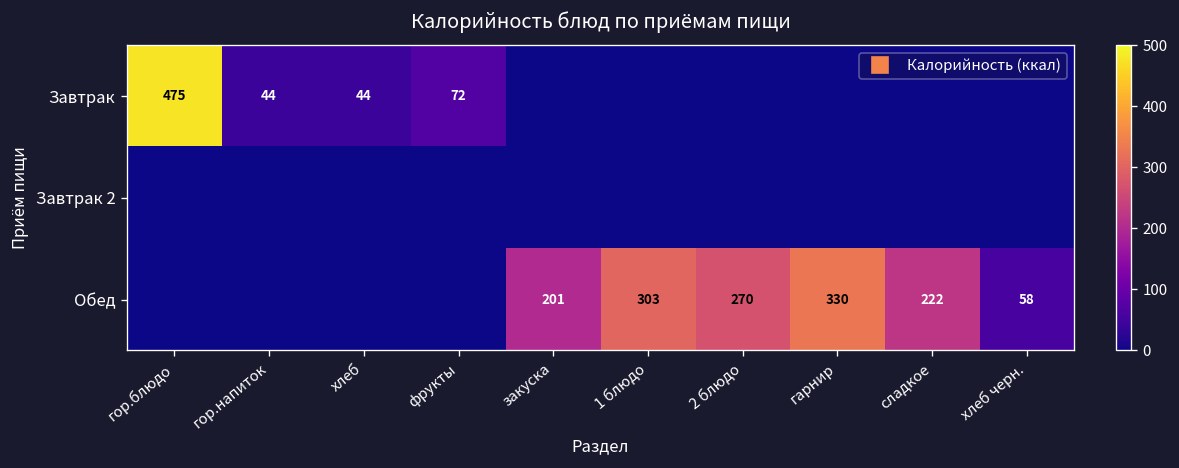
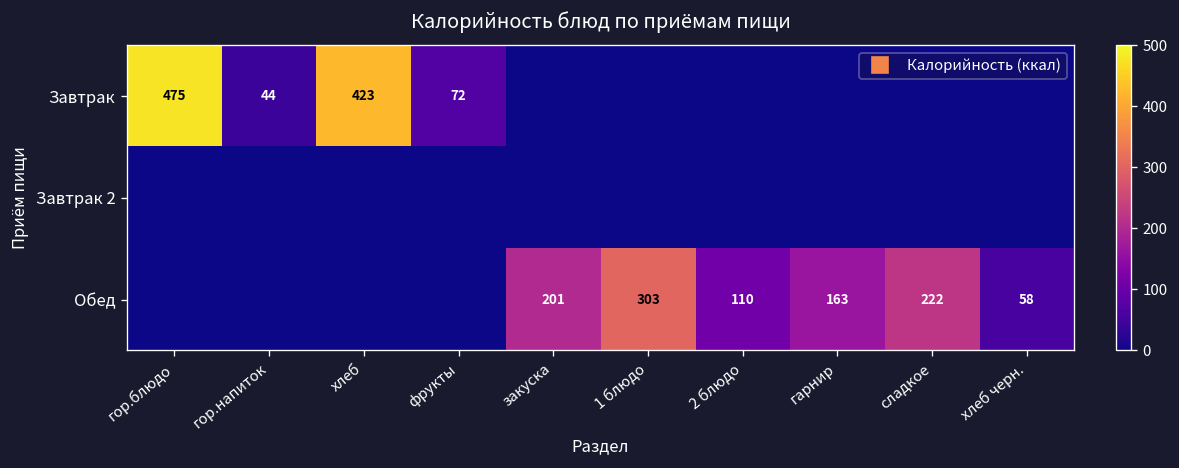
  {
    "Завтрак": {
      "гор.блюдо": 475,
      "гор.напиток": 44,
-     "хлеб": 44,
+     "хлеб": 423,
      "фрукты": 72
    },
    "Обед": {
      "закуска": 201,
      "1 блюдо": 303,
-     "2 блюдо": 270,
-     "гарнир": 330,
+     "2 блюдо": 110,
+     "гарнир": 163,
      "сладкое": 222,
      "хлеб черн.": 58
    }
  }
